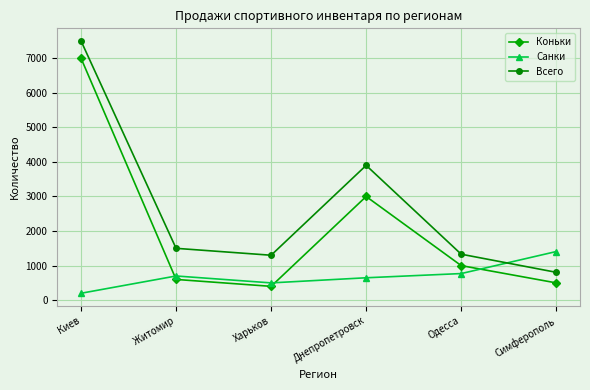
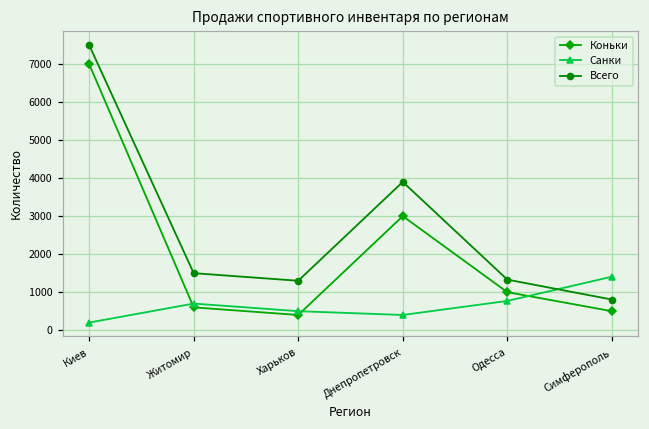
  {
    "Санки": {
      "Киев": 200,
      "Житомир": 700,
      "Харьков": 500,
-     "Днепропетровск": 600,
+     "Днепропетровск": 400,
      "Одесса": 800,
      "Симферополь": 1400
    }
  }
